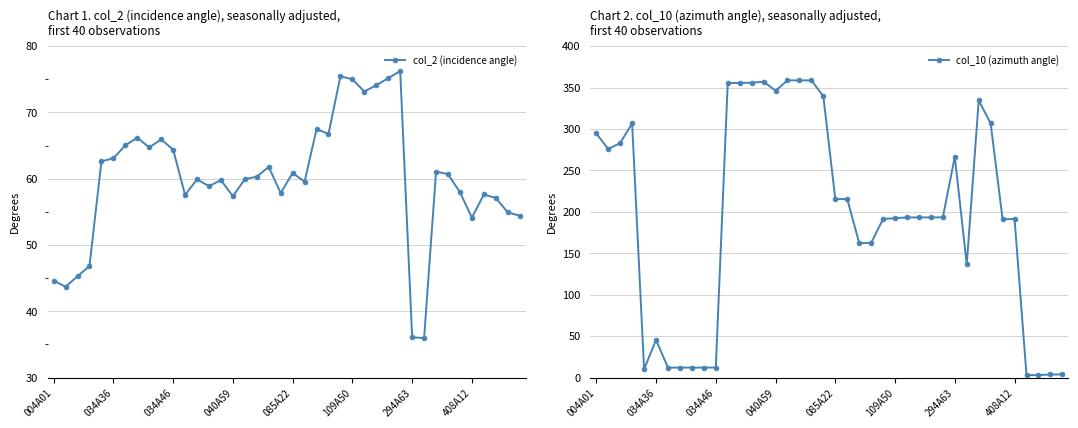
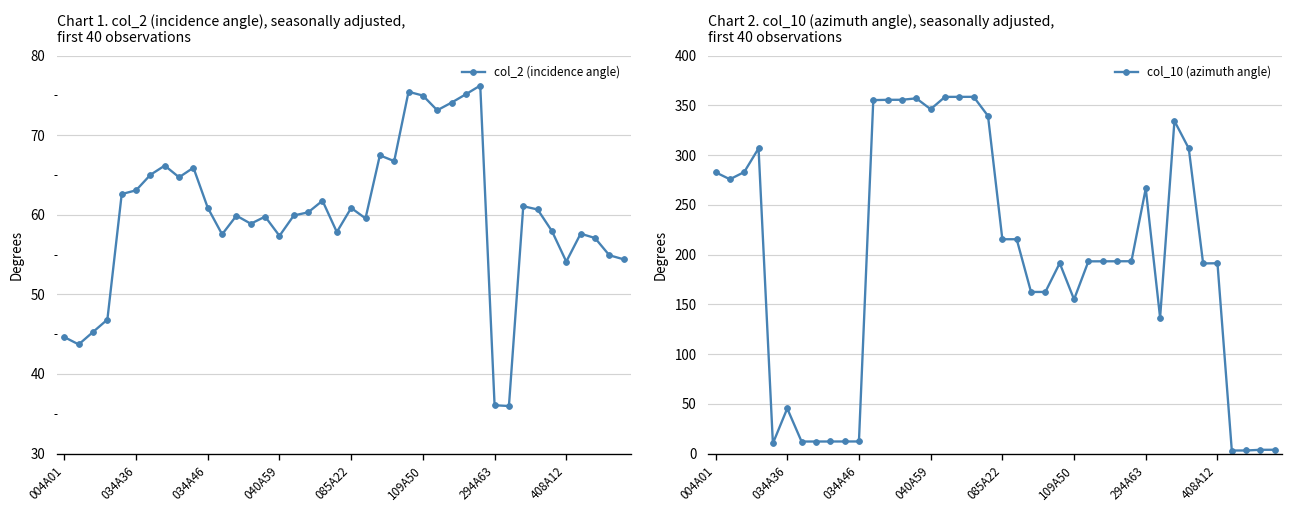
  {
    "Chart 1. col_2 (incidence angle), seasonally adjusted, first 40 observations": {
      "004A01": 45,
      "034A36": 63,
-     "034A46": 64,
+     "034A46": 61,
      "040A59": 57,
      "085A22": 61,
      "109A50": 75,
      "294A63": 36,
      "408A12": 54
    },
    "Chart 2. col_10 (azimuth angle), seasonally adjusted, first 40 observations": {
-     "004A01": 290,
+     "004A01": 280,
      "034A36": 50,
      "034A46": 10,
      "040A59": 350,
      "085A22": 220,
-     "109A50": 190,
+     "109A50": 150,
      "294A63": 270,
      "408A12": 190
    }
  }
